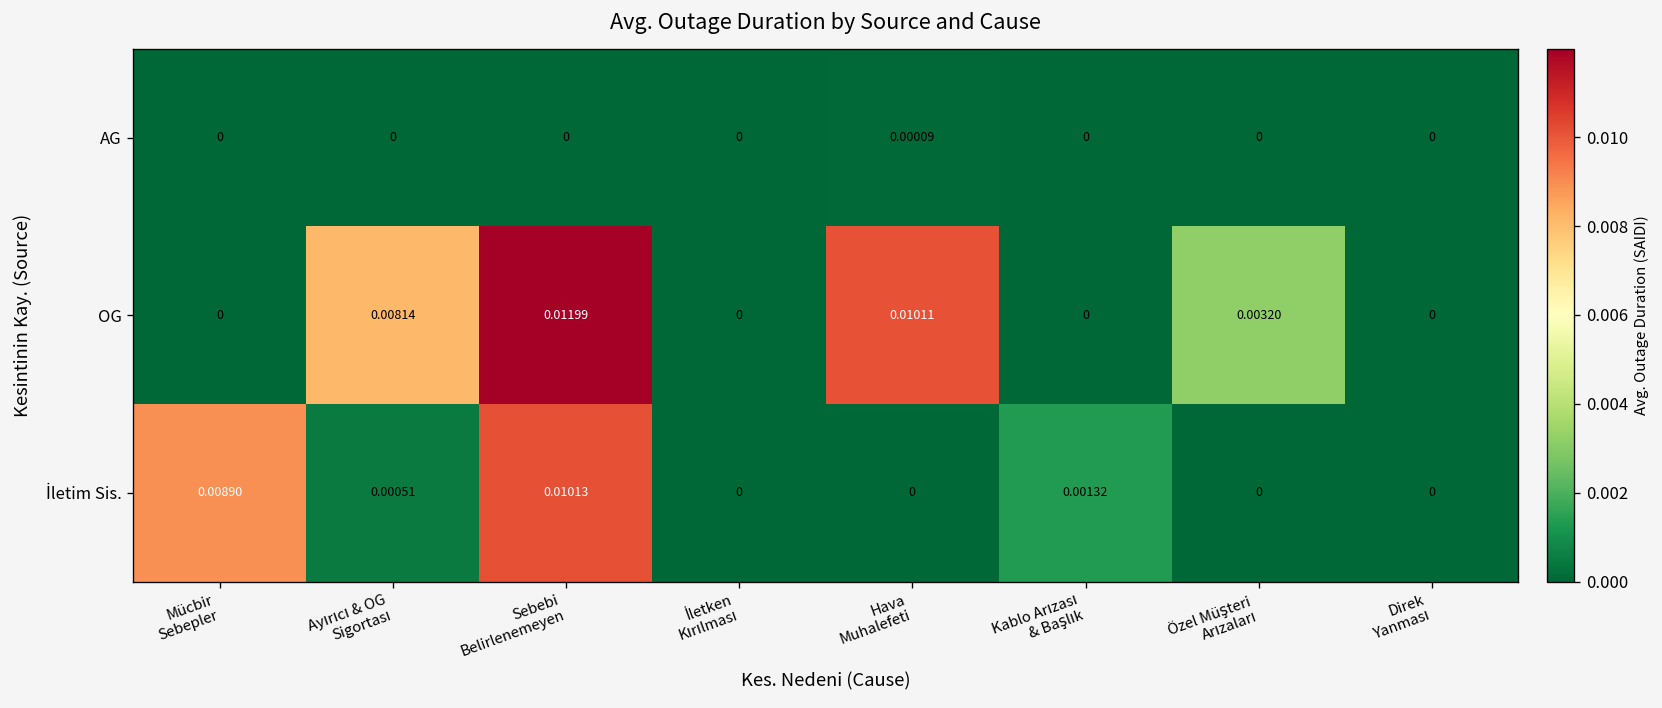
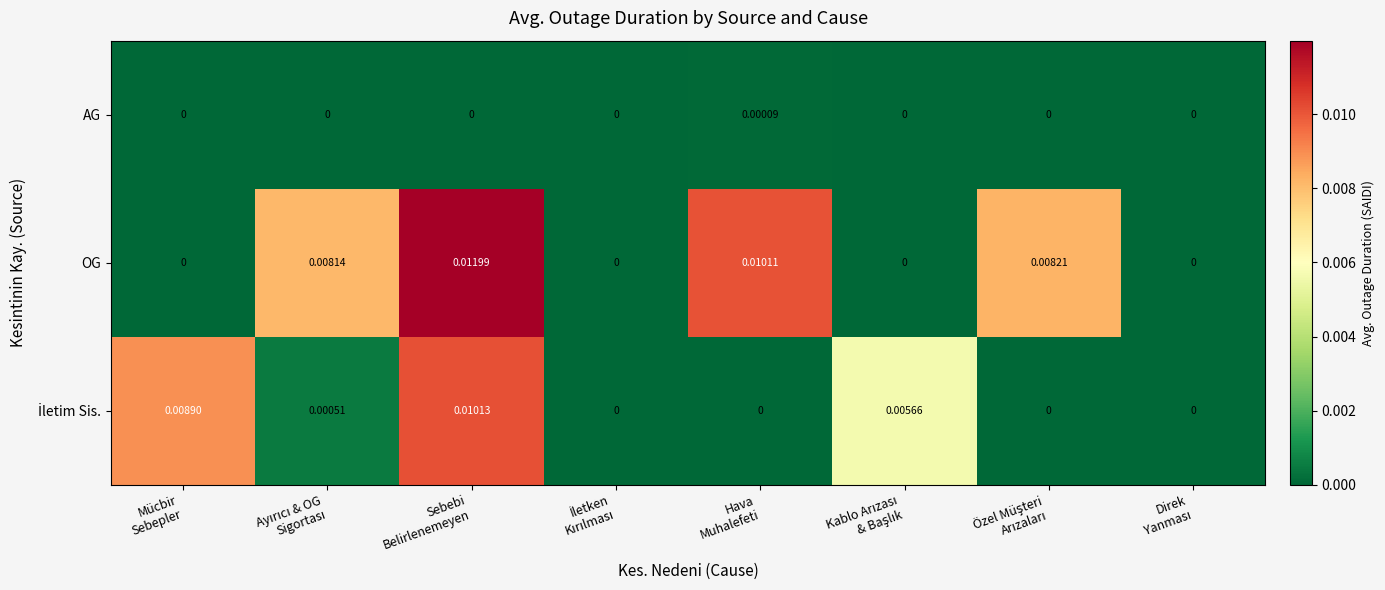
  {
    "AG": {
      "Mücbir Sebepler": 0,
      "Ayırıcı & OG Sigortası": 0,
      "Sebebi Belirlenemeyen": 0,
      "İletken Kırılması": 0,
      "Hava Muhalefeti": 0.00009,
      "Kablo Arızası & Başlık": 0,
      "Özel Müşteri Arızaları": 0,
      "Direk Yanması": 0
    },
    "OG": {
      "Mücbir Sebepler": 0,
      "Ayırıcı & OG Sigortası": 0.00814,
      "Sebebi Belirlenemeyen": 0.01199,
      "İletken Kırılması": 0,
      "Hava Muhalefeti": 0.01011,
      "Kablo Arızası & Başlık": 0,
-     "Özel Müşteri Arızaları": 0.00320,
+     "Özel Müşteri Arızaları": 0.00821,
      "Direk Yanması": 0
    },
    "İletim Sis.": {
      "Mücbir Sebepler": 0.00890,
      "Ayırıcı & OG Sigortası": 0.00051,
      "Sebebi Belirlenemeyen": 0.01013,
      "İletken Kırılması": 0,
      "Hava Muhalefeti": 0,
-     "Kablo Arızası & Başlık": 0.00132,
+     "Kablo Arızası & Başlık": 0.00566,
      "Özel Müşteri Arızaları": 0,
      "Direk Yanması": 0
    }
  }
